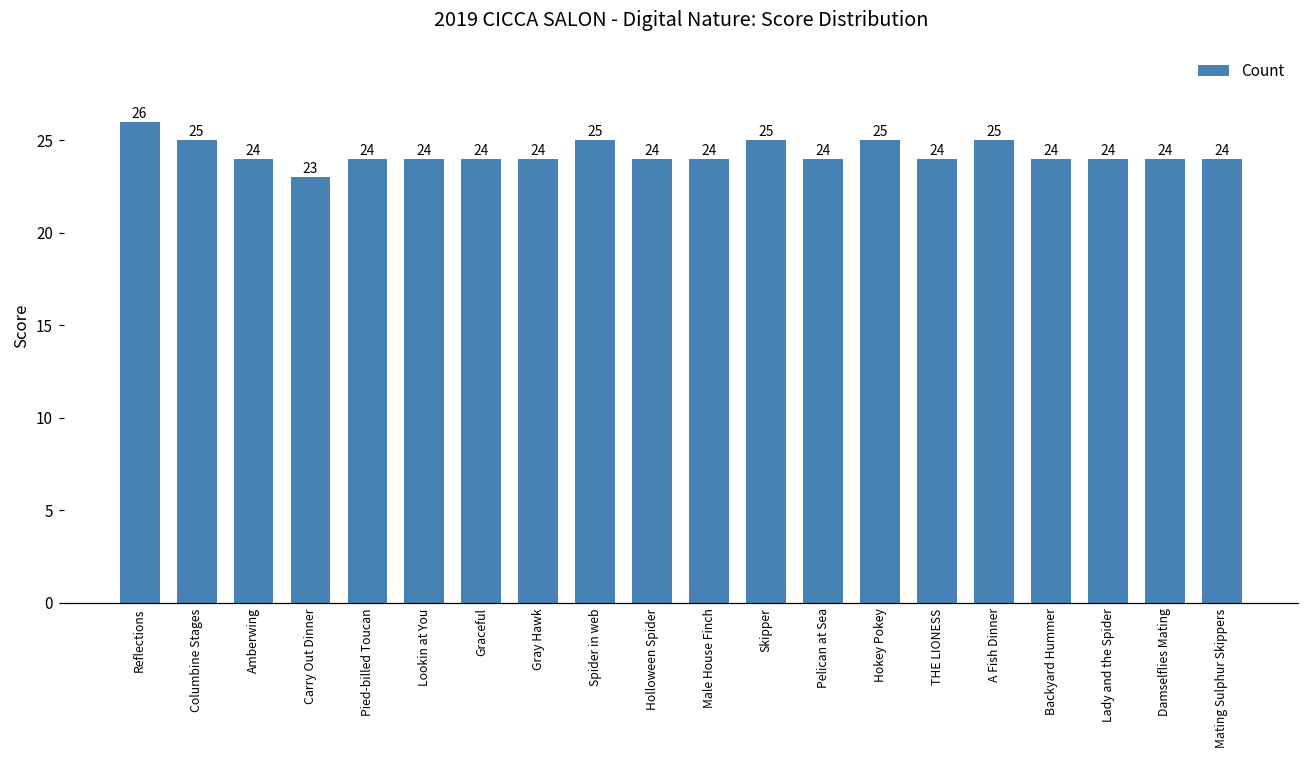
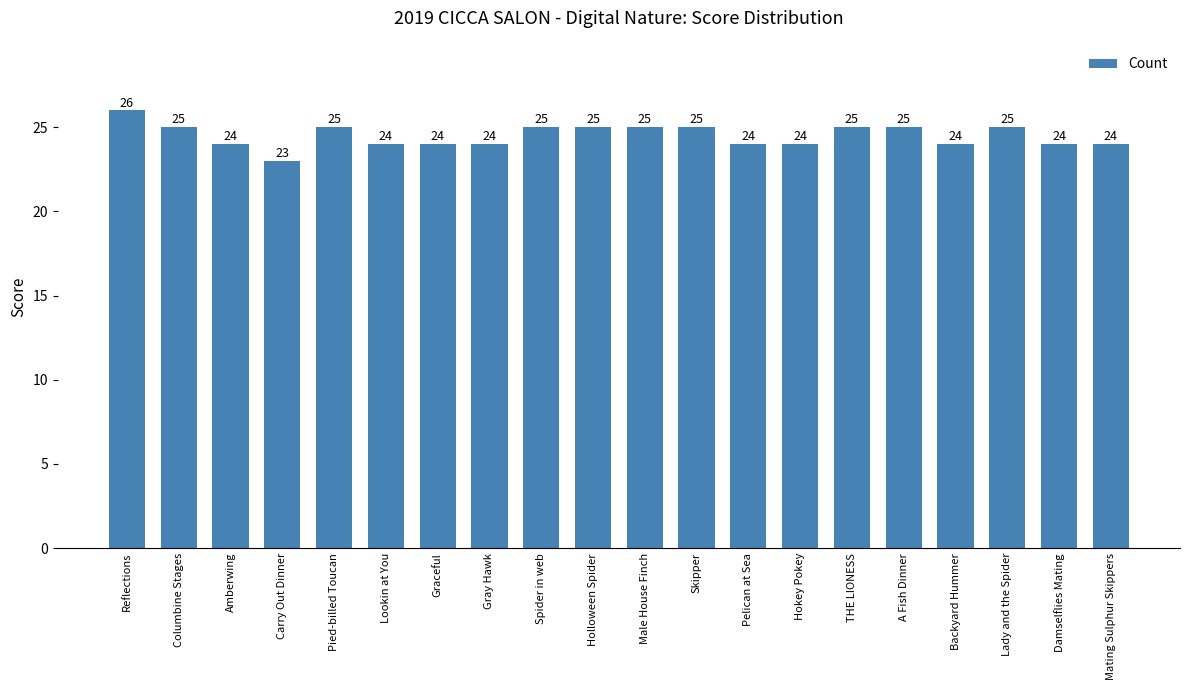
  {
    "Reflections": 26,
    "Columbine Stages": 25,
    "Amberwing": 24,
    "Carry Out Dinner": 23,
-   "Pied-billed Toucan": 24,
+   "Pied-billed Toucan": 25,
    "Lookin at You": 24,
    "Graceful": 24,
    "Gray Hawk": 24,
    "Spider in web": 25,
-   "Holloween Spider": 24,
-   "Male House Finch": 24,
+   "Holloween Spider": 25,
+   "Male House Finch": 25,
    "Skipper": 25,
    "Pelican at Sea": 24,
-   "Hokey Pokey": 25,
-   "THE LIONESS": 24,
+   "Hokey Pokey": 24,
+   "THE LIONESS": 25,
    "A Fish Dinner": 25,
    "Backyard Hummer": 24,
-   "Lady and the Spider": 24,
+   "Lady and the Spider": 25,
    "Damselflies Mating": 24,
    "Mating Sulphur Skippers": 24
  }
